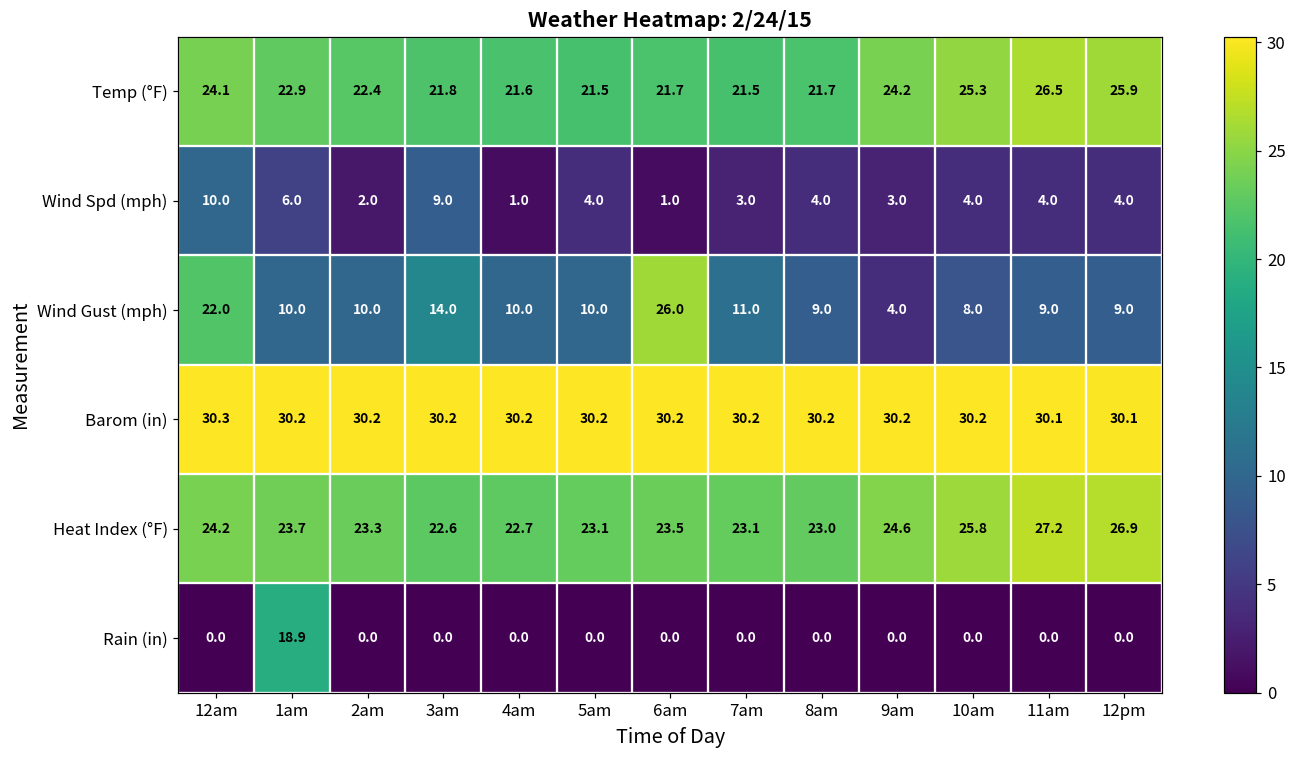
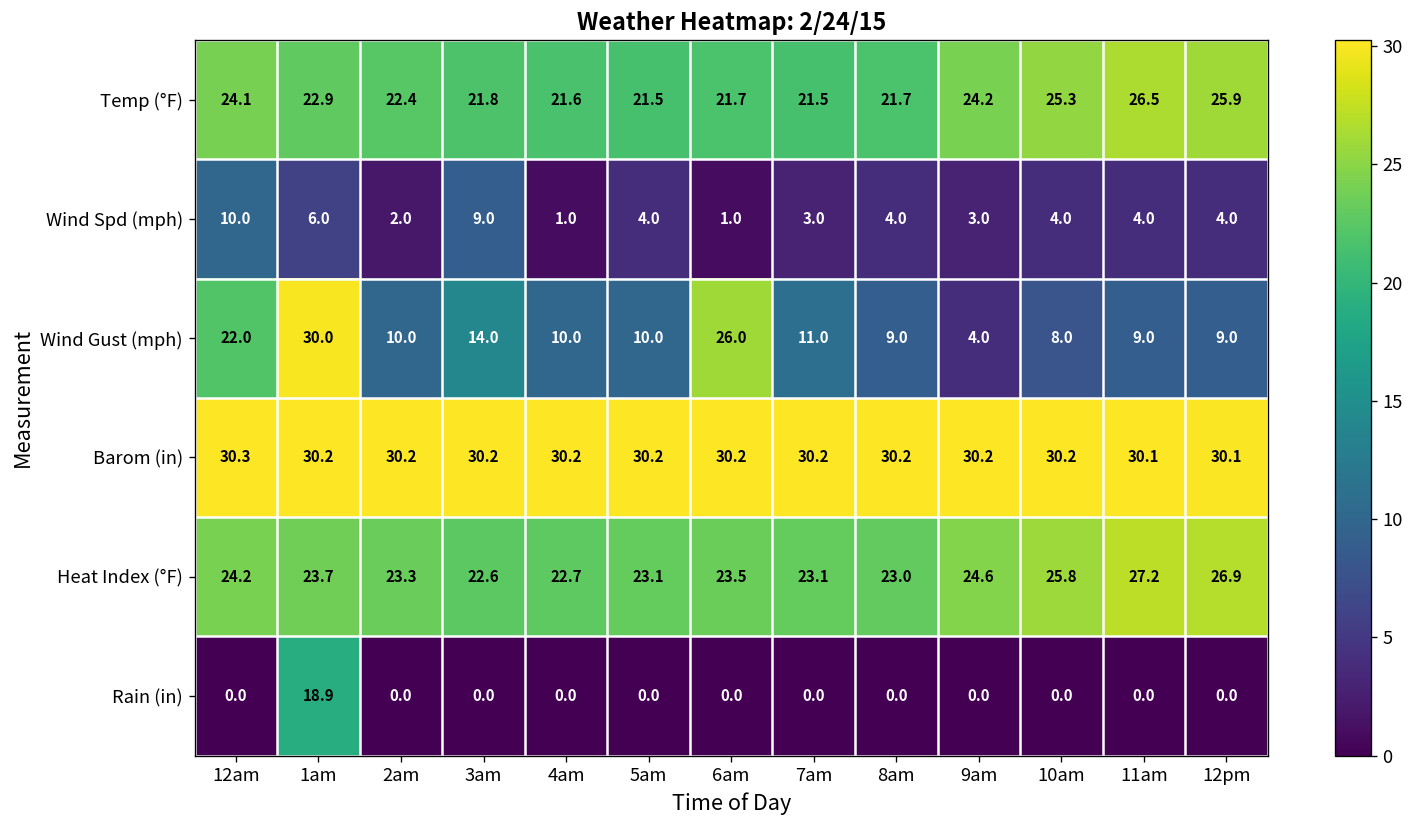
  {
    "Temp (°F)": {
      "12am": 24.1,
      "1am": 22.9,
      "2am": 22.4,
      "3am": 21.8,
      "4am": 21.6,
      "5am": 21.5,
      "6am": 21.7,
      "7am": 21.5,
      "8am": 21.7,
      "9am": 24.2,
      "10am": 25.3,
      "11am": 26.5,
      "12pm": 25.9
    },
    "Wind Spd (mph)": {
      "12am": 10.0,
      "1am": 6.0,
      "2am": 2.0,
      "3am": 9.0,
      "4am": 1.0,
      "5am": 4.0,
      "6am": 1.0,
      "7am": 3.0,
      "8am": 4.0,
      "9am": 3.0,
      "10am": 4.0,
      "11am": 4.0,
      "12pm": 4.0
    },
    "Wind Gust (mph)": {
      "12am": 22.0,
-     "1am": 10.0,
+     "1am": 30.0,
      "2am": 10.0,
      "3am": 14.0,
      "4am": 10.0,
      "5am": 10.0,
      "6am": 26.0,
      "7am": 11.0,
      "8am": 9.0,
      "9am": 4.0,
      "10am": 8.0,
      "11am": 9.0,
      "12pm": 9.0
    },
    "Barom (in)": {
      "12am": 30.3,
      "1am": 30.2,
      "2am": 30.2,
      "3am": 30.2,
      "4am": 30.2,
      "5am": 30.2,
      "6am": 30.2,
      "7am": 30.2,
      "8am": 30.2,
      "9am": 30.2,
      "10am": 30.2,
      "11am": 30.1,
      "12pm": 30.1
    },
    "Heat Index (°F)": {
      "12am": 24.2,
      "1am": 23.7,
      "2am": 23.3,
      "3am": 22.6,
      "4am": 22.7,
      "5am": 23.1,
      "6am": 23.5,
      "7am": 23.1,
      "8am": 23.0,
      "9am": 24.6,
      "10am": 25.8,
      "11am": 27.2,
      "12pm": 26.9
    },
    "Rain (in)": {
      "12am": 0.0,
      "1am": 18.9,
      "2am": 0.0,
      "3am": 0.0,
      "4am": 0.0,
      "5am": 0.0,
      "6am": 0.0,
      "7am": 0.0,
      "8am": 0.0,
      "9am": 0.0,
      "10am": 0.0,
      "11am": 0.0,
      "12pm": 0.0
    }
  }
